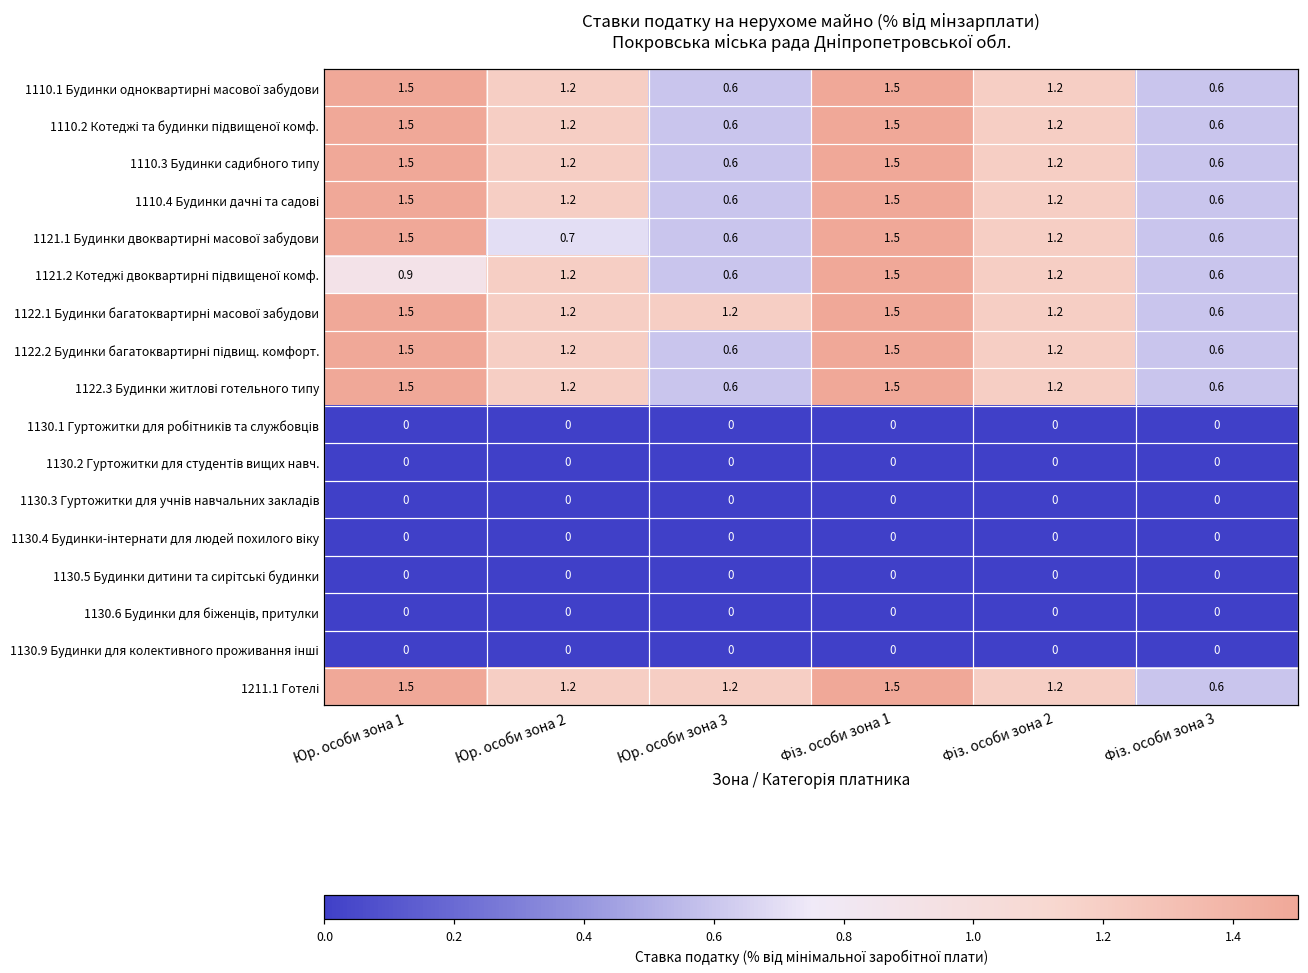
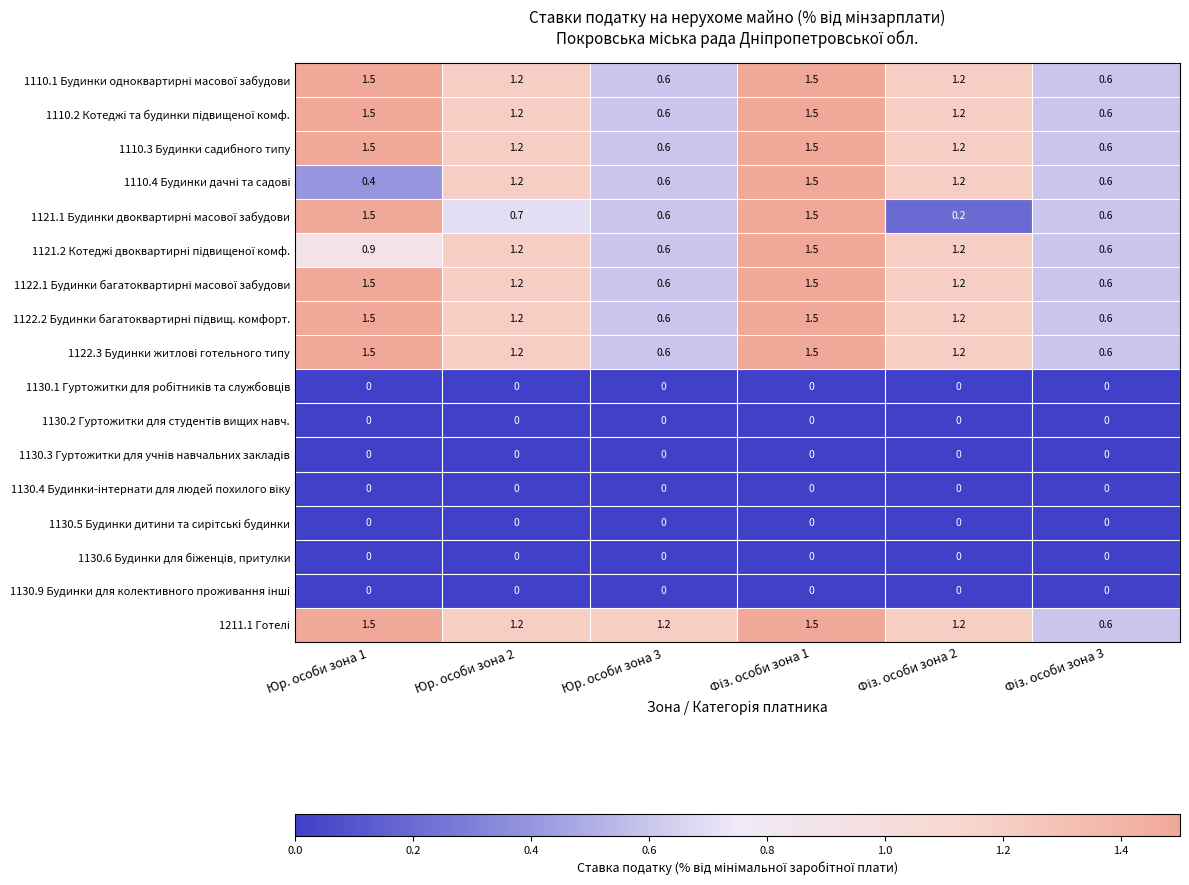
  {
    "1110.1 Будинки одноквартирні масової забудови": {
      "Юр. особи зона 1": 1.5,
      "Юр. особи зона 2": 1.2,
      "Юр. особи зона 3": 0.6,
      "Фіз. особи зона 1": 1.5,
      "Фіз. особи зона 2": 1.2,
      "Фіз. особи зона 3": 0.6
    },
    "1110.2 Котеджі та будинки підвищеної комф.": {
      "Юр. особи зона 1": 1.5,
      "Юр. особи зона 2": 1.2,
      "Юр. особи зона 3": 0.6,
      "Фіз. особи зона 1": 1.5,
      "Фіз. особи зона 2": 1.2,
      "Фіз. особи зона 3": 0.6
    },
    "1110.3 Будинки садибного типу": {
      "Юр. особи зона 1": 1.5,
      "Юр. особи зона 2": 1.2,
      "Юр. особи зона 3": 0.6,
      "Фіз. особи зона 1": 1.5,
      "Фіз. особи зона 2": 1.2,
      "Фіз. особи зона 3": 0.6
    },
    "1110.4 Будинки дачні та садові": {
-     "Юр. особи зона 1": 1.5,
+     "Юр. особи зона 1": 0.4,
      "Юр. особи зона 2": 1.2,
      "Юр. особи зона 3": 0.6,
      "Фіз. особи зона 1": 1.5,
      "Фіз. особи зона 2": 1.2,
      "Фіз. особи зона 3": 0.6
    },
    "1121.1 Будинки двоквартирні масової забудови": {
      "Юр. особи зона 1": 1.5,
      "Юр. особи зона 2": 0.7,
      "Юр. особи зона 3": 0.6,
      "Фіз. особи зона 1": 1.5,
-     "Фіз. особи зона 2": 1.2,
+     "Фіз. особи зона 2": 0.2,
      "Фіз. особи зона 3": 0.6
    },
    "1121.2 Котеджі двоквартирні підвищеної комф.": {
      "Юр. особи зона 1": 0.9,
      "Юр. особи зона 2": 1.2,
      "Юр. особи зона 3": 0.6,
      "Фіз. особи зона 1": 1.5,
      "Фіз. особи зона 2": 1.2,
      "Фіз. особи зона 3": 0.6
    },
    "1122.1 Будинки багатоквартирні масової забудови": {
      "Юр. особи зона 1": 1.5,
      "Юр. особи зона 2": 1.2,
-     "Юр. особи зона 3": 1.2,
+     "Юр. особи зона 3": 0.6,
      "Фіз. особи зона 1": 1.5,
      "Фіз. особи зона 2": 1.2,
      "Фіз. особи зона 3": 0.6
    },
    "1122.2 Будинки багатоквартирні підвищ. комфорт.": {
      "Юр. особи зона 1": 1.5,
      "Юр. особи зона 2": 1.2,
      "Юр. особи зона 3": 0.6,
      "Фіз. особи зона 1": 1.5,
      "Фіз. особи зона 2": 1.2,
      "Фіз. особи зона 3": 0.6
    },
    "1122.3 Будинки житлові готельного типу": {
      "Юр. особи зона 1": 1.5,
      "Юр. особи зона 2": 1.2,
      "Юр. особи зона 3": 0.6,
      "Фіз. особи зона 1": 1.5,
      "Фіз. особи зона 2": 1.2,
      "Фіз. особи зона 3": 0.6
    },
    "1130.1 Гуртожитки для робітників та службовців": {
      "Юр. особи зона 1": 0,
      "Юр. особи зона 2": 0,
      "Юр. особи зона 3": 0,
      "Фіз. особи зона 1": 0,
      "Фіз. особи зона 2": 0,
      "Фіз. особи зона 3": 0
    },
    "1130.2 Гуртожитки для студентів вищих навч.": {
      "Юр. особи зона 1": 0,
      "Юр. особи зона 2": 0,
      "Юр. особи зона 3": 0,
      "Фіз. особи зона 1": 0,
      "Фіз. особи зона 2": 0,
      "Фіз. особи зона 3": 0
    },
    "1130.3 Гуртожитки для учнів навчальних закладів": {
      "Юр. особи зона 1": 0,
      "Юр. особи зона 2": 0,
      "Юр. особи зона 3": 0,
      "Фіз. особи зона 1": 0,
      "Фіз. особи зона 2": 0,
      "Фіз. особи зона 3": 0
    },
    "1130.4 Будинки-інтернати для людей похилого віку": {
      "Юр. особи зона 1": 0,
      "Юр. особи зона 2": 0,
      "Юр. особи зона 3": 0,
      "Фіз. особи зона 1": 0,
      "Фіз. особи зона 2": 0,
      "Фіз. особи зона 3": 0
    },
    "1130.5 Будинки дитини та сирітські будинки": {
      "Юр. особи зона 1": 0,
      "Юр. особи зона 2": 0,
      "Юр. особи зона 3": 0,
      "Фіз. особи зона 1": 0,
      "Фіз. особи зона 2": 0,
      "Фіз. особи зона 3": 0
    },
    "1130.6 Будинки для біженців, притулки": {
      "Юр. особи зона 1": 0,
      "Юр. особи зона 2": 0,
      "Юр. особи зона 3": 0,
      "Фіз. особи зона 1": 0,
      "Фіз. особи зона 2": 0,
      "Фіз. особи зона 3": 0
    },
    "1130.9 Будинки для колективного проживання інші": {
      "Юр. особи зона 1": 0,
      "Юр. особи зона 2": 0,
      "Юр. особи зона 3": 0,
      "Фіз. особи зона 1": 0,
      "Фіз. особи зона 2": 0,
      "Фіз. особи зона 3": 0
    },
    "1211.1 Готелі": {
      "Юр. особи зона 1": 1.5,
      "Юр. особи зона 2": 1.2,
      "Юр. особи зона 3": 1.2,
      "Фіз. особи зона 1": 1.5,
      "Фіз. особи зона 2": 1.2,
      "Фіз. особи зона 3": 0.6
    }
  }
